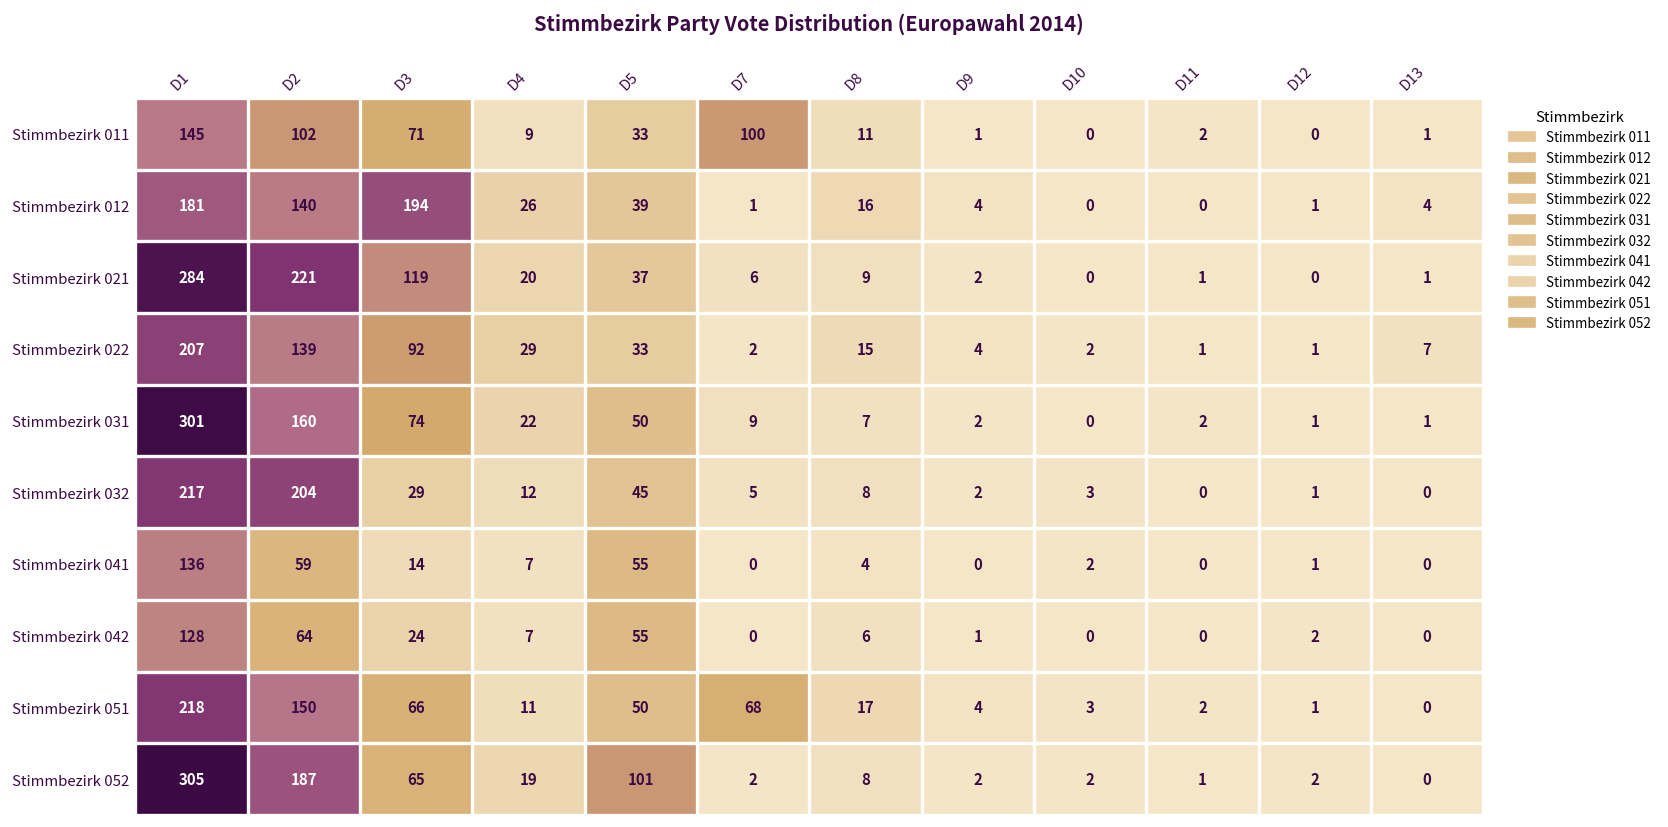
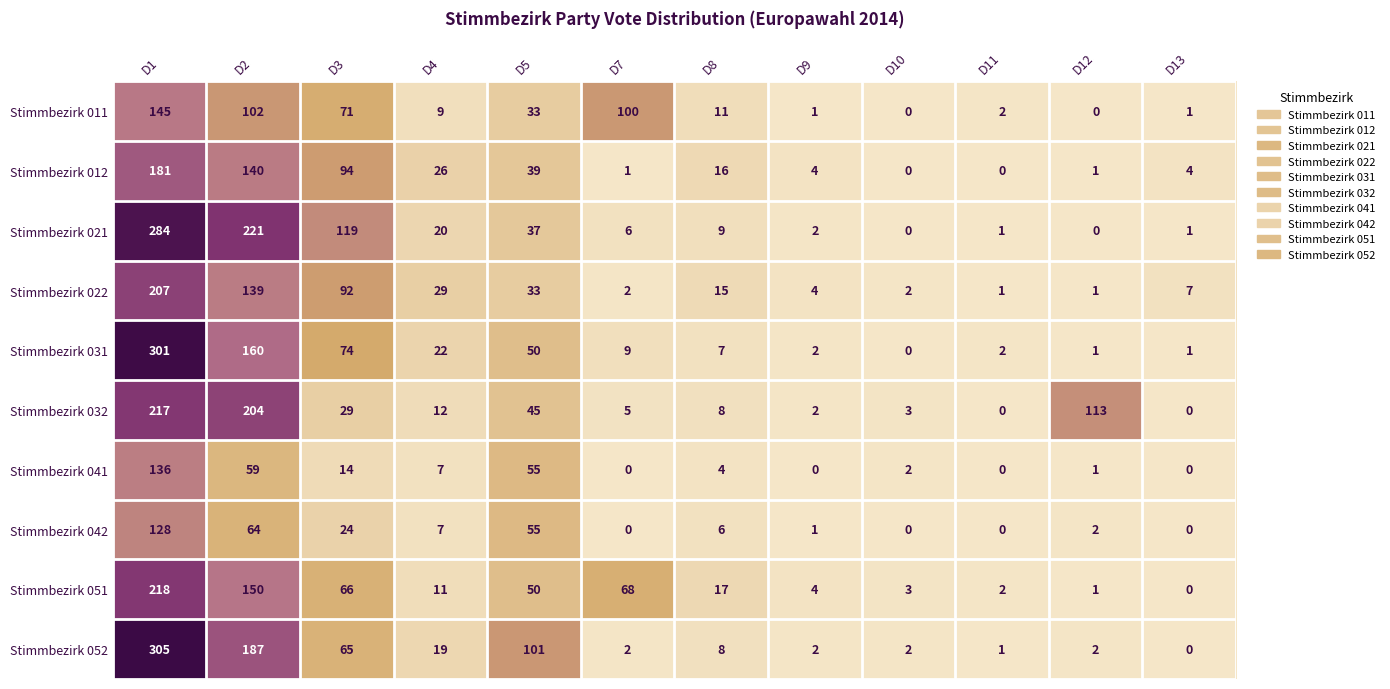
  {
    "Stimmbezirk 011": {
      "D1": 145,
      "D2": 102,
      "D3": 71,
      "D4": 9,
      "D5": 33,
      "D7": 100,
      "D8": 11,
      "D9": 1,
      "D10": 0,
      "D11": 2,
      "D12": 0,
      "D13": 1
    },
    "Stimmbezirk 012": {
      "D1": 181,
      "D2": 140,
-     "D3": 194,
+     "D3": 94,
      "D4": 26,
      "D5": 39,
      "D7": 1,
      "D8": 16,
      "D9": 4,
      "D10": 0,
      "D11": 0,
      "D12": 1,
      "D13": 4
    },
    "Stimmbezirk 021": {
      "D1": 284,
      "D2": 221,
      "D3": 119,
      "D4": 20,
      "D5": 37,
      "D7": 6,
      "D8": 9,
      "D9": 2,
      "D10": 0,
      "D11": 1,
      "D12": 0,
      "D13": 1
    },
    "Stimmbezirk 022": {
      "D1": 207,
      "D2": 139,
      "D3": 92,
      "D4": 29,
      "D5": 33,
      "D7": 2,
      "D8": 15,
      "D9": 4,
      "D10": 2,
      "D11": 1,
      "D12": 1,
      "D13": 7
    },
    "Stimmbezirk 031": {
      "D1": 301,
      "D2": 160,
      "D3": 74,
      "D4": 22,
      "D5": 50,
      "D7": 9,
      "D8": 7,
      "D9": 2,
      "D10": 0,
      "D11": 2,
      "D12": 1,
      "D13": 1
    },
    "Stimmbezirk 032": {
      "D1": 217,
      "D2": 204,
      "D3": 29,
      "D4": 12,
      "D5": 45,
      "D7": 5,
      "D8": 8,
      "D9": 2,
      "D10": 3,
      "D11": 0,
-     "D12": 1,
+     "D12": 113,
      "D13": 0
    },
    "Stimmbezirk 041": {
      "D1": 136,
      "D2": 59,
      "D3": 14,
      "D4": 7,
      "D5": 55,
      "D7": 0,
      "D8": 4,
      "D9": 0,
      "D10": 2,
      "D11": 0,
      "D12": 1,
      "D13": 0
    },
    "Stimmbezirk 042": {
      "D1": 128,
      "D2": 64,
      "D3": 24,
      "D4": 7,
      "D5": 55,
      "D7": 0,
      "D8": 6,
      "D9": 1,
      "D10": 0,
      "D11": 0,
      "D12": 2,
      "D13": 0
    },
    "Stimmbezirk 051": {
      "D1": 218,
      "D2": 150,
      "D3": 66,
      "D4": 11,
      "D5": 50,
      "D7": 68,
      "D8": 17,
      "D9": 4,
      "D10": 3,
      "D11": 2,
      "D12": 1,
      "D13": 0
    },
    "Stimmbezirk 052": {
      "D1": 305,
      "D2": 187,
      "D3": 65,
      "D4": 19,
      "D5": 101,
      "D7": 2,
      "D8": 8,
      "D9": 2,
      "D10": 2,
      "D11": 1,
      "D12": 2,
      "D13": 0
    }
  }
